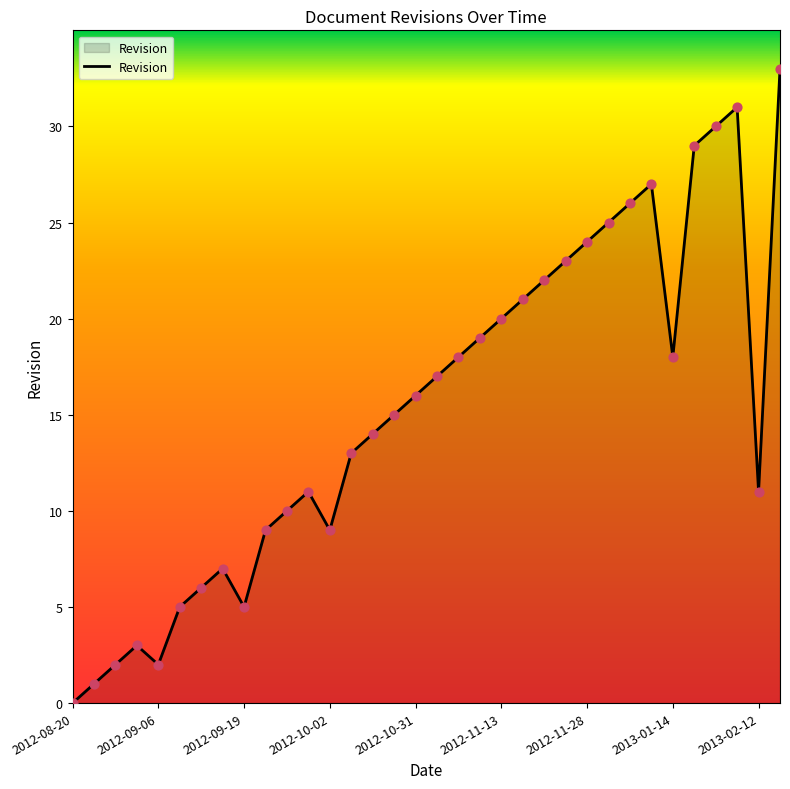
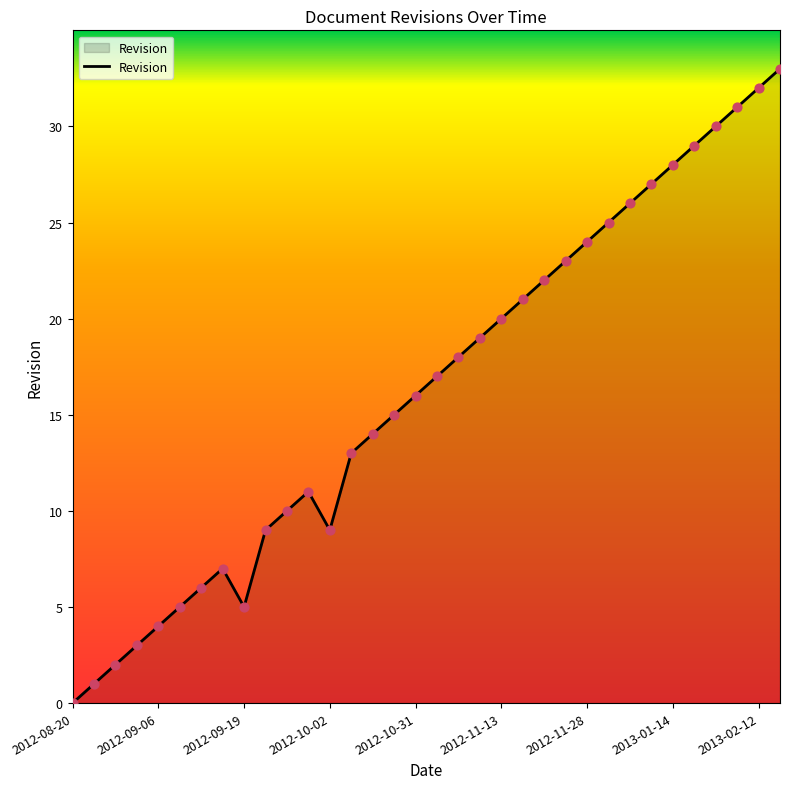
  {
-   "2012-09-06": 2,
+   "2012-09-06": 4,
    "2012-09-19": 5,
    "2012-10-02": 9,
    "2012-10-31": 16,
    "2012-11-13": 20,
    "2012-11-28": 24,
-   "2013-01-14": 18,
-   "2013-02-12": 11
+   "2013-01-14": 28,
+   "2013-02-12": 32
  }
